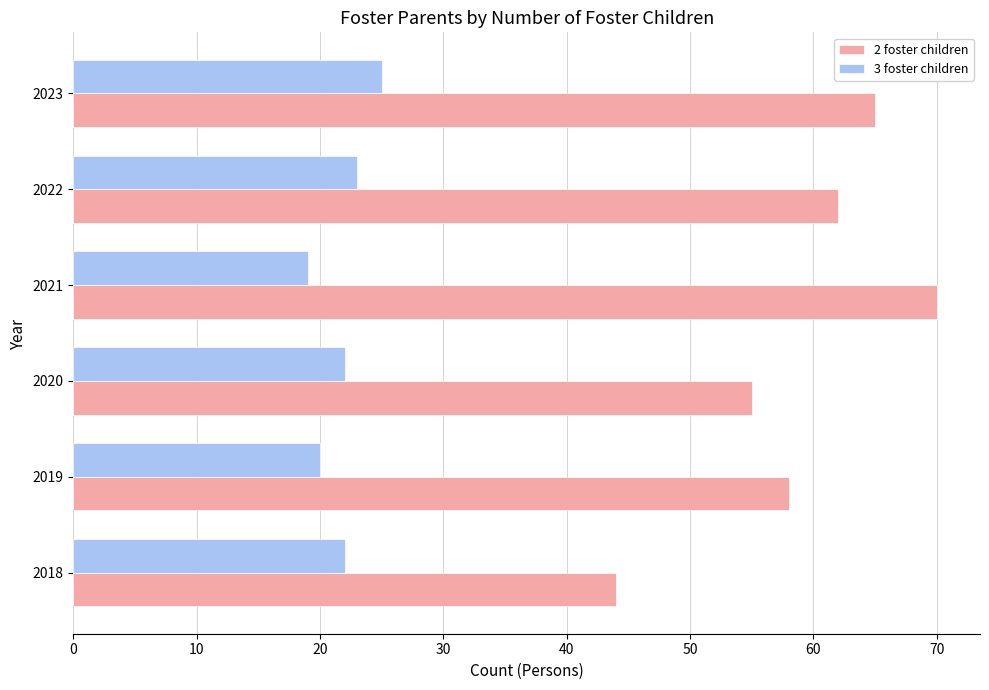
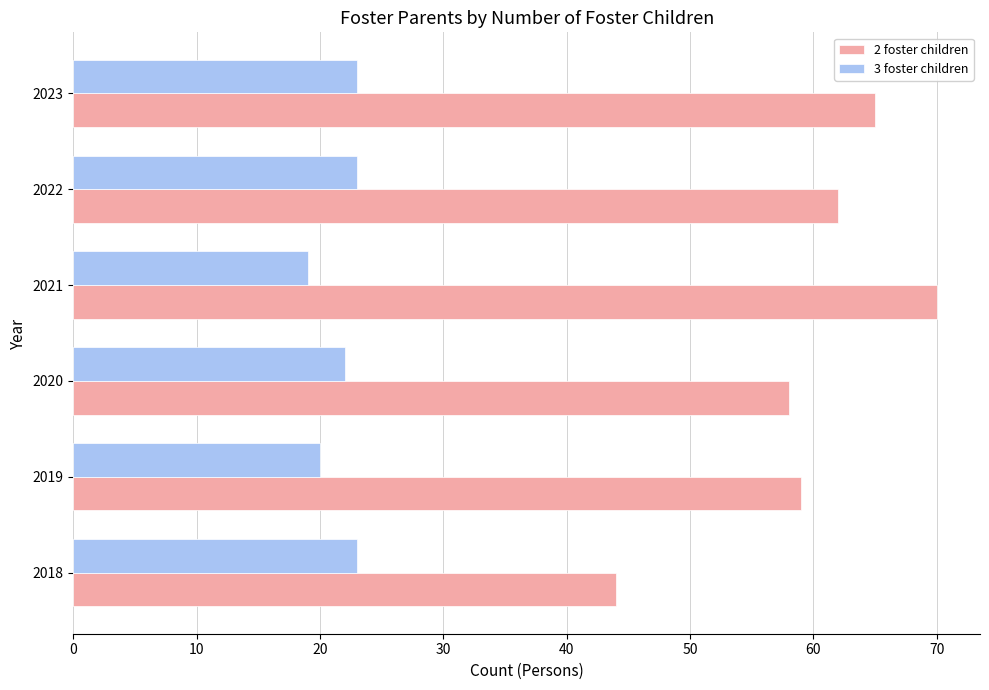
  {
    "2 foster children": {
      "2023": 65,
      "2022": 62,
      "2021": 70,
-     "2020": 55,
-     "2019": 58,
+     "2020": 58,
+     "2019": 59,
      "2018": 44
    },
    "3 foster children": {
-     "2023": 25,
+     "2023": 23,
      "2022": 23,
      "2021": 19,
      "2020": 22,
      "2019": 20,
-     "2018": 22
+     "2018": 23
    }
  }
